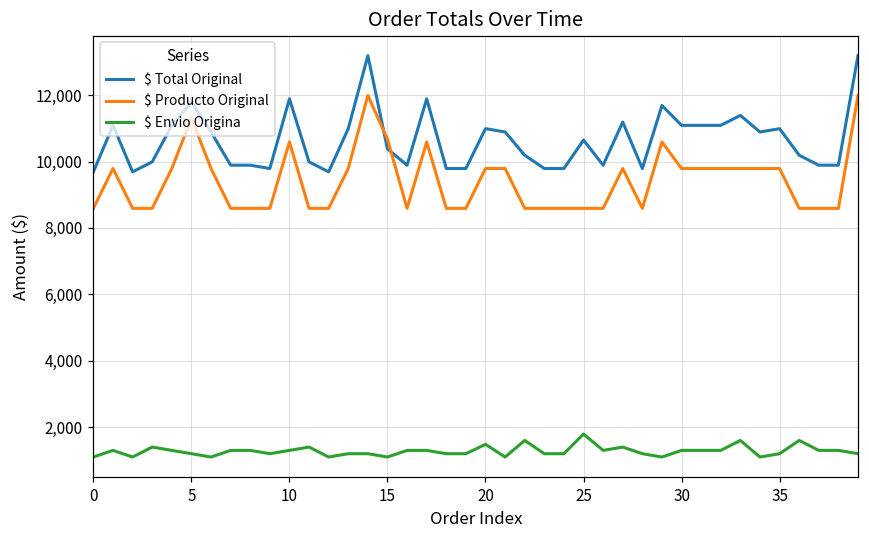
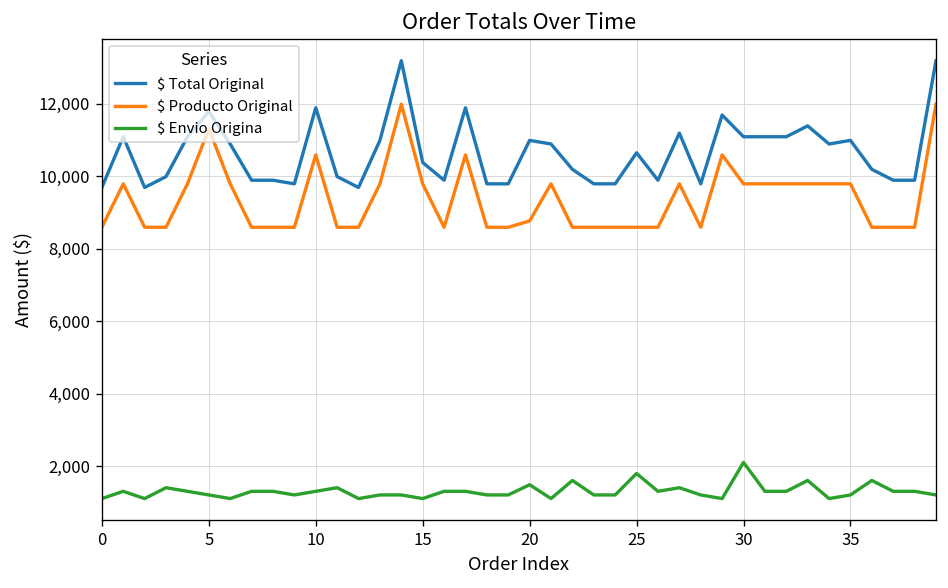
  {
    "$ Total Original": {
      "0": "9,700",
      "10": "11,900",
      "15": "10,400",
      "20": "11,000",
      "25": "10,600",
      "30": "11,100",
      "35": "11,000"
    },
    "$ Producto Original": {
      "0": "8,600",
      "10": "10,600",
-     "15": "10,700",
-     "20": "9,800",
+     "15": "9,800",
+     "20": "8,800",
      "25": "8,600",
      "30": "9,800",
      "35": "9,800"
    },
    "$ Envio Origina": {
      "0": "1,100",
      "5": "1,200",
      "10": "1,300",
      "15": "1,100",
      "20": "1,500",
      "25": "1,800",
-     "30": "1,300",
+     "30": "2,100",
      "35": "1,200"
    }
  }
